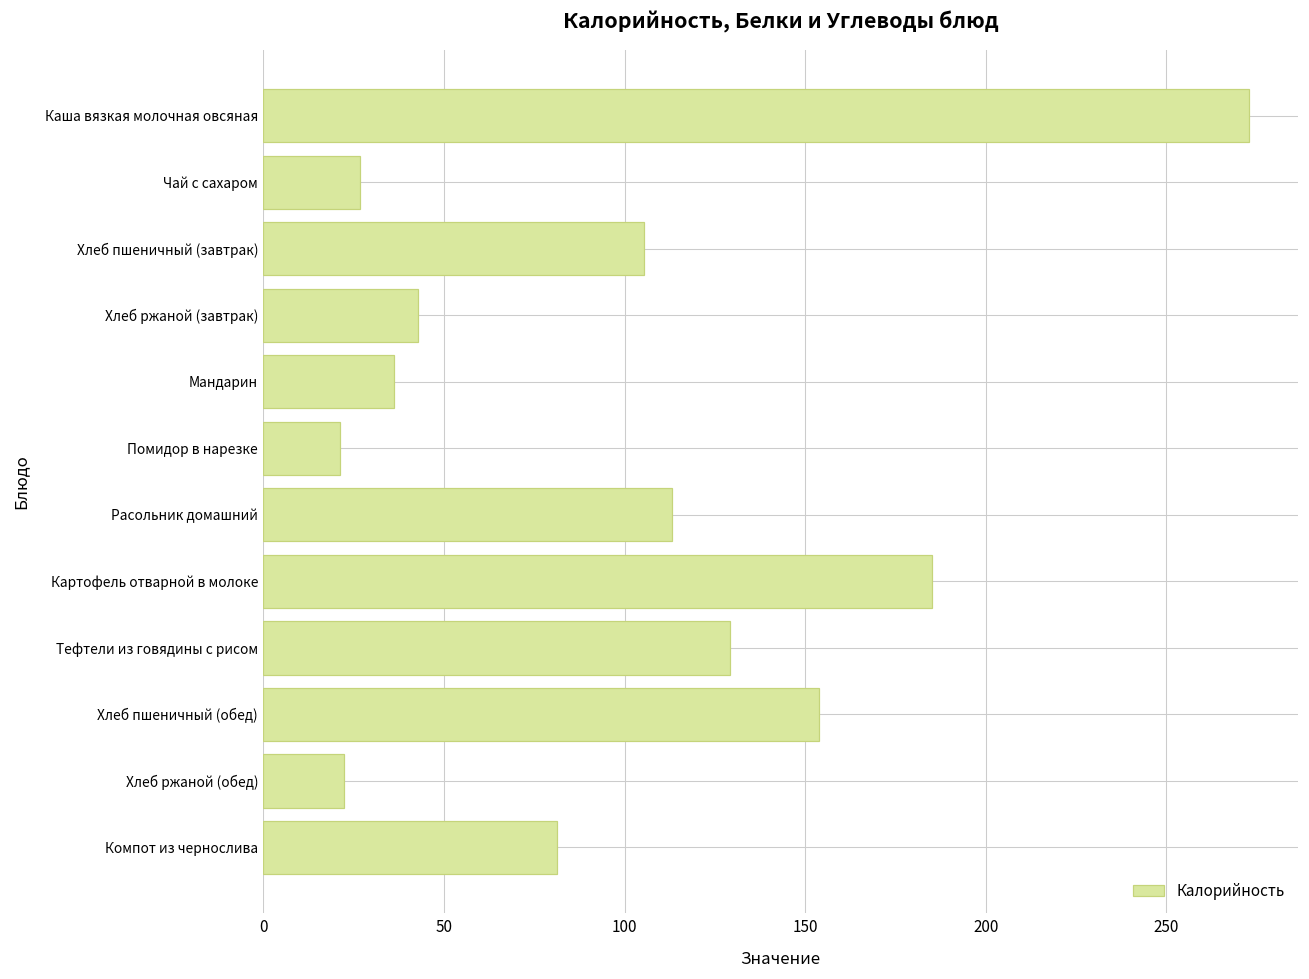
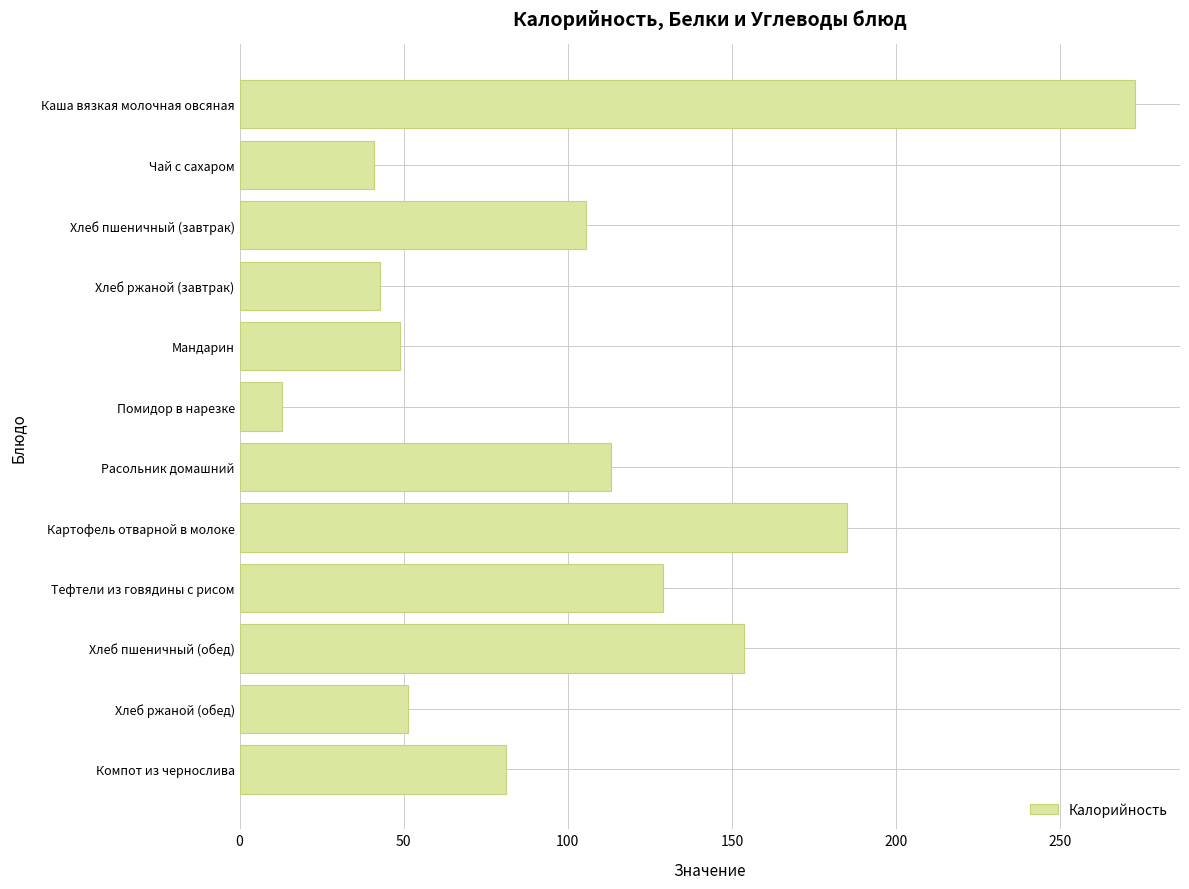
  {
    "Каша вязкая молочная овсяная": 273,
-   "Чай с сахаром": 27,
+   "Чай с сахаром": 41,
    "Хлеб пшеничный (завтрак)": 106,
    "Хлеб ржаной (завтрак)": 43,
-   "Мандарин": 36,
-   "Помидор в нарезке": 21,
+   "Мандарин": 49,
+   "Помидор в нарезке": 13,
    "Расольник домашний": 113,
    "Картофель отварной в молоке": 185,
    "Тефтели из говядины с рисом": 129,
    "Хлеб пшеничный (обед)": 154,
-   "Хлеб ржаной (обед)": 22,
+   "Хлеб ржаной (обед)": 51,
    "Компот из чернослива": 81
  }
